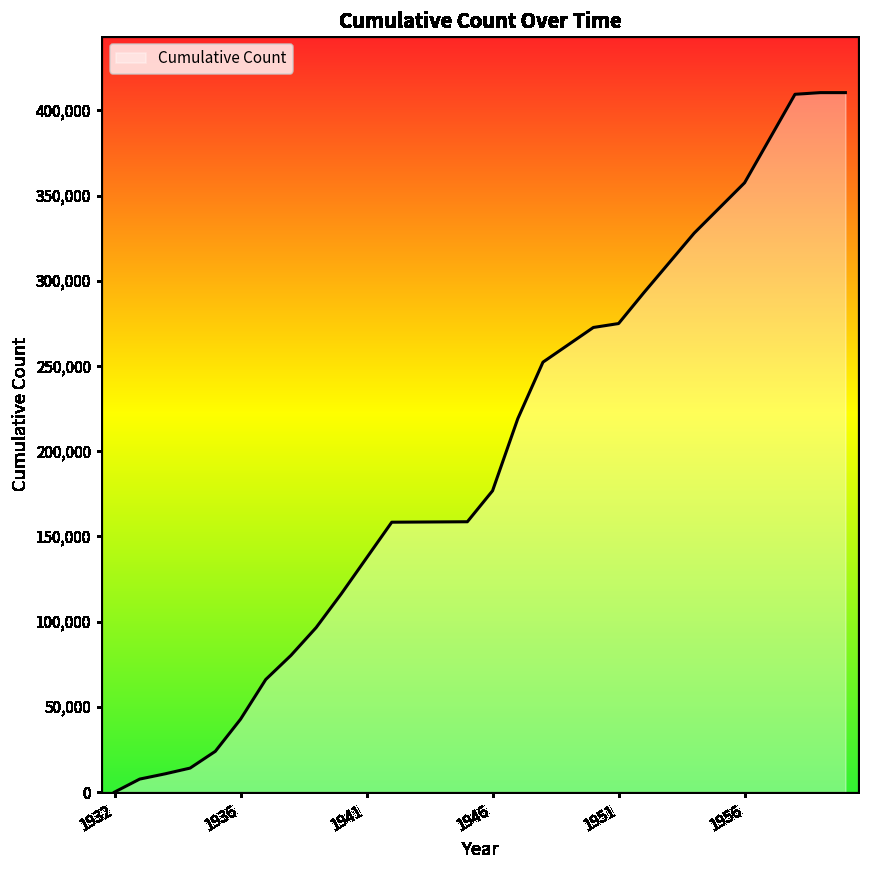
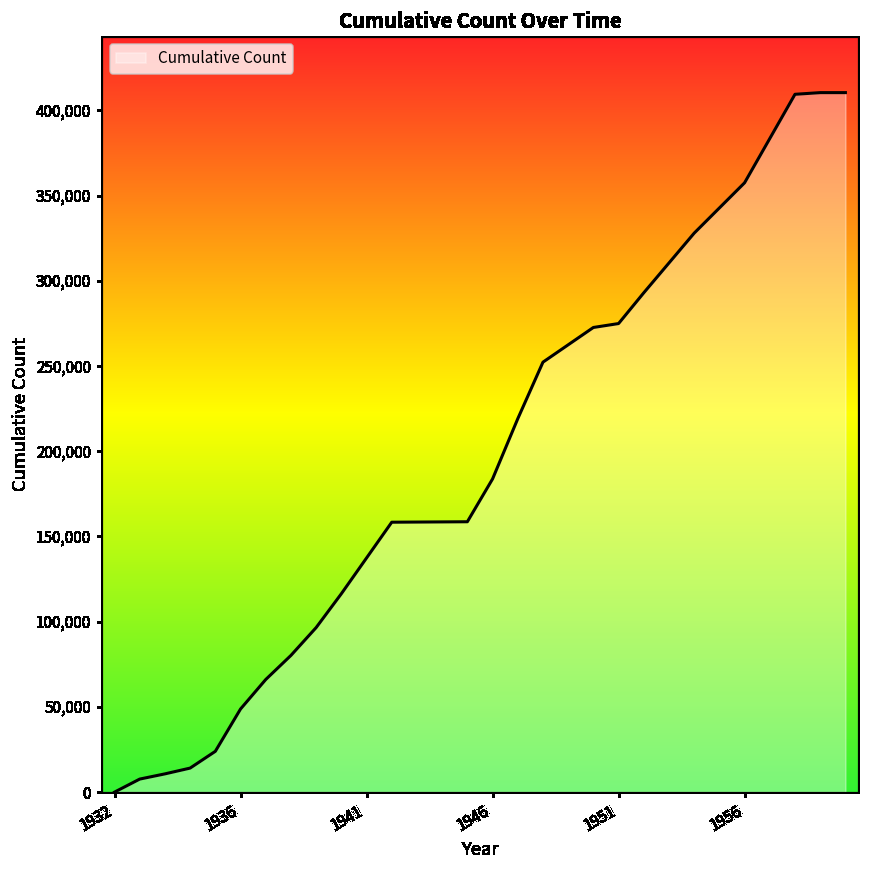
  {
-   "1936": "43,000",
+   "1936": "49,000",
    "1941": "137,000",
-   "1946": "177,000",
+   "1946": "184,000",
    "1951": "275,000",
    "1956": "358,000"
  }
